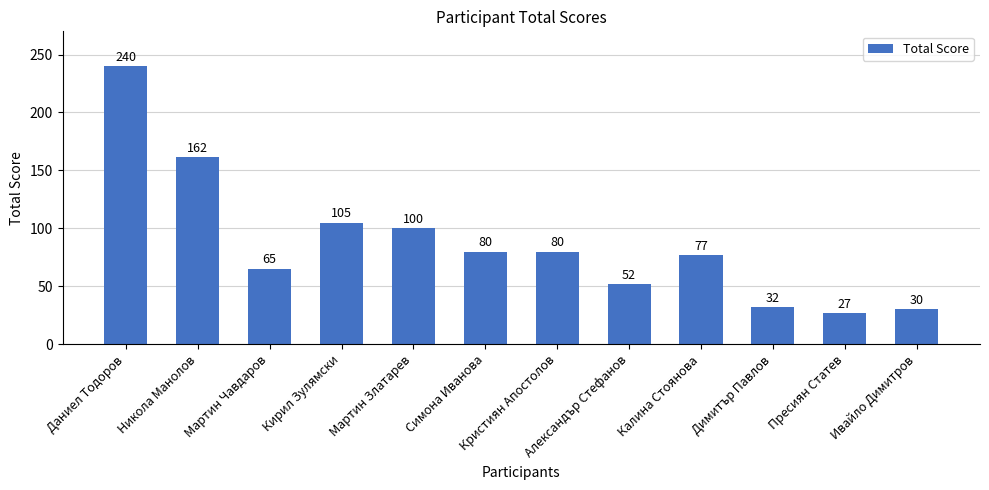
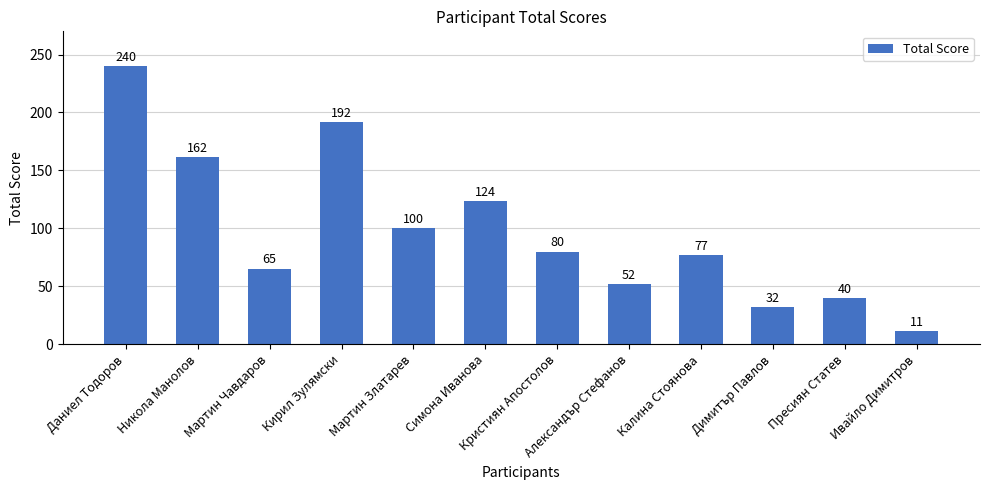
  {
    "Даниел Тодоров": 240,
    "Никола Манолов": 162,
    "Мартин Чавдаров": 65,
-   "Кирил Зулямски": 105,
+   "Кирил Зулямски": 192,
    "Мартин Златарев": 100,
-   "Симона Иванова": 80,
+   "Симона Иванова": 124,
    "Кристиян Апостолов": 80,
    "Александър Стефанов": 52,
    "Калина Стоянова": 77,
    "Димитър Павлов": 32,
-   "Пресиян Статев": 27,
-   "Ивайло Димитров": 30
+   "Пресиян Статев": 40,
+   "Ивайло Димитров": 11
  }
